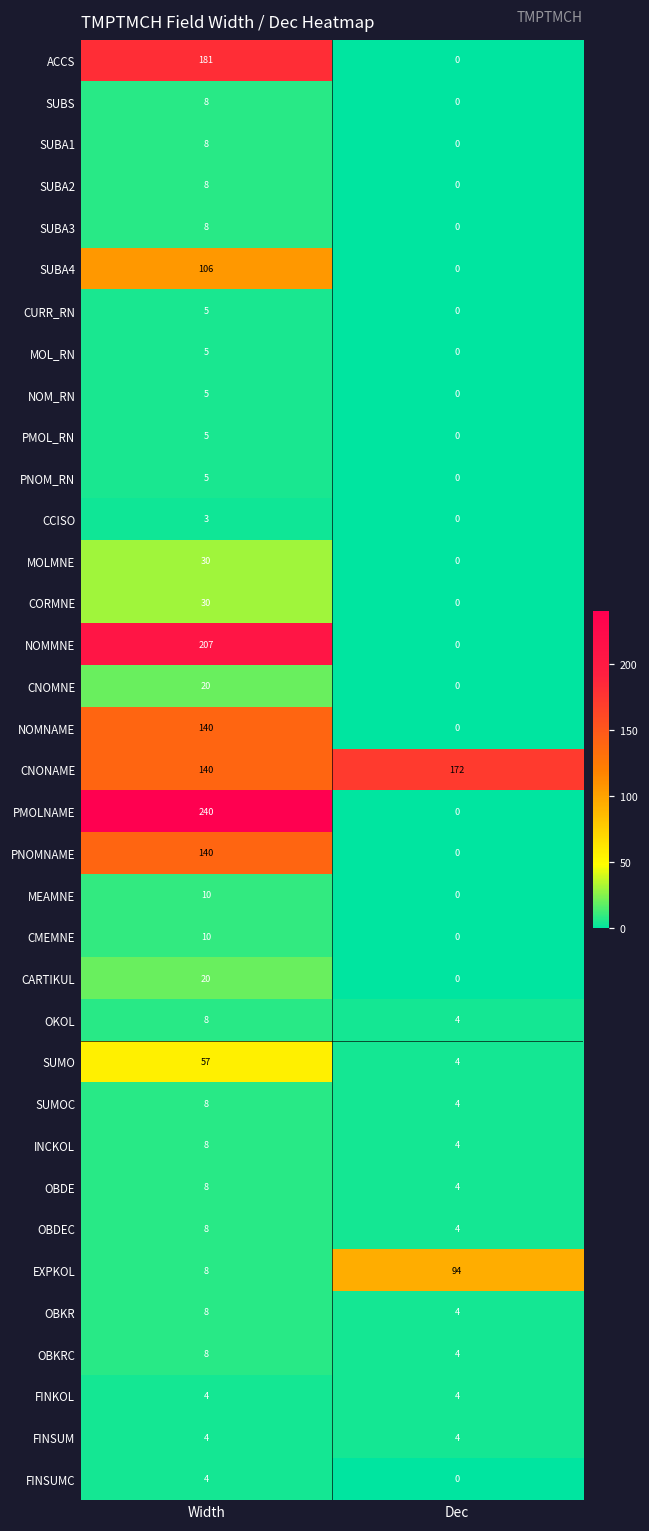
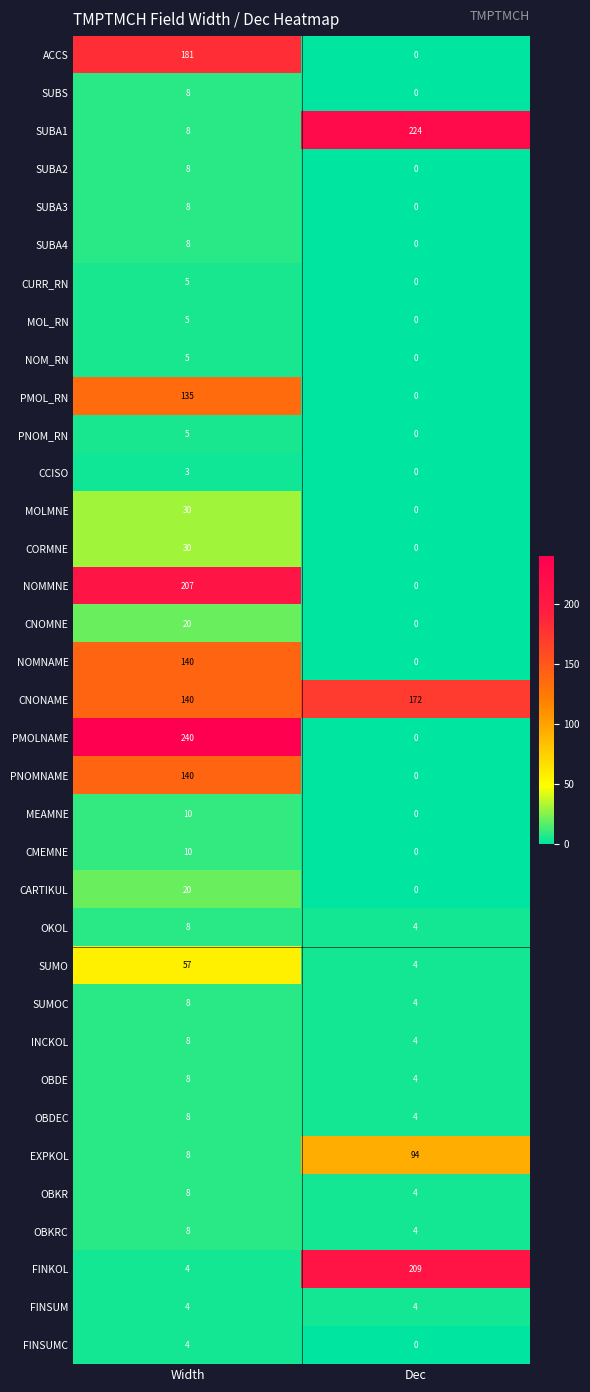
  {
    "ACCS": {
      "Width": 181,
      "Dec": 0
    },
    "SUBS": {
      "Width": 8,
      "Dec": 0
    },
    "SUBA1": {
      "Width": 8,
-     "Dec": 0
+     "Dec": 224
    },
    "SUBA2": {
      "Width": 8,
      "Dec": 0
    },
    "SUBA3": {
      "Width": 8,
      "Dec": 0
    },
    "SUBA4": {
-     "Width": 106,
+     "Width": 8,
      "Dec": 0
    },
    "CURR_RN": {
      "Width": 5,
      "Dec": 0
    },
    "MOL_RN": {
      "Width": 5,
      "Dec": 0
    },
    "NOM_RN": {
      "Width": 5,
      "Dec": 0
    },
    "PMOL_RN": {
-     "Width": 5,
+     "Width": 135,
      "Dec": 0
    },
    "PNOM_RN": {
      "Width": 5,
      "Dec": 0
    },
    "CCISO": {
      "Width": 3,
      "Dec": 0
    },
    "MOLMNE": {
      "Width": 30,
      "Dec": 0
    },
    "CORMNE": {
      "Width": 30,
      "Dec": 0
    },
    "NOMMNE": {
      "Width": 207,
      "Dec": 0
    },
    "CNOMNE": {
      "Width": 20,
      "Dec": 0
    },
    "NOMNAME": {
      "Width": 140,
      "Dec": 0
    },
    "CNONAME": {
      "Width": 140,
      "Dec": 172
    },
    "PMOLNAME": {
      "Width": 240,
      "Dec": 0
    },
    "PNOMNAME": {
      "Width": 140,
      "Dec": 0
    },
    "MEAMNE": {
      "Width": 10,
      "Dec": 0
    },
    "CMEMNE": {
      "Width": 10,
      "Dec": 0
    },
    "CARTIKUL": {
      "Width": 20,
      "Dec": 0
    },
    "OKOL": {
      "Width": 8,
      "Dec": 4
    },
    "SUMO": {
      "Width": 57,
      "Dec": 4
    },
    "SUMOC": {
      "Width": 8,
      "Dec": 4
    },
    "INCKOL": {
      "Width": 8,
      "Dec": 4
    },
    "OBDE": {
      "Width": 8,
      "Dec": 4
    },
    "OBDEC": {
      "Width": 8,
      "Dec": 4
    },
    "EXPKOL": {
      "Width": 8,
      "Dec": 94
    },
    "OBKR": {
      "Width": 8,
      "Dec": 4
    },
    "OBKRC": {
      "Width": 8,
      "Dec": 4
    },
    "FINKOL": {
      "Width": 4,
-     "Dec": 4
+     "Dec": 209
    },
    "FINSUM": {
      "Width": 4,
      "Dec": 4
    },
    "FINSUMC": {
      "Width": 4,
      "Dec": 0
    }
  }
